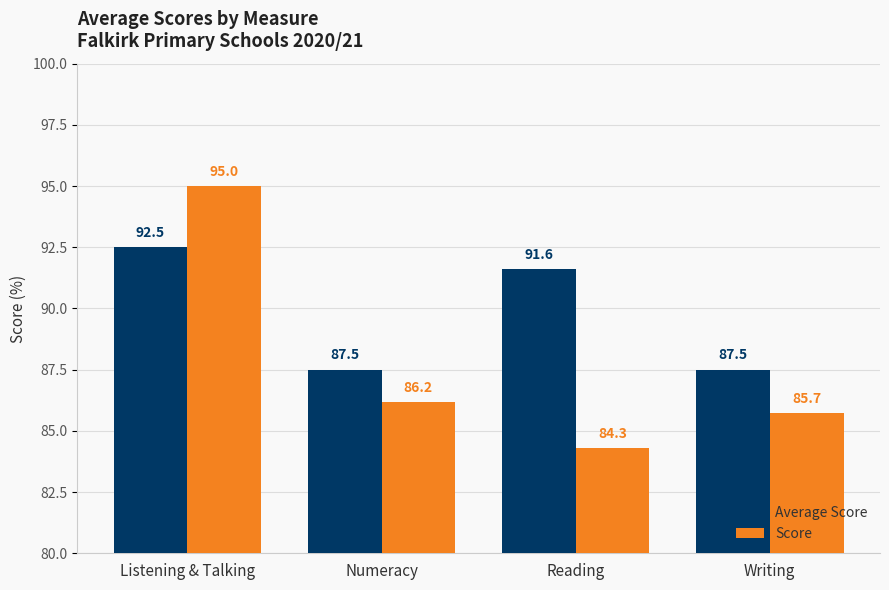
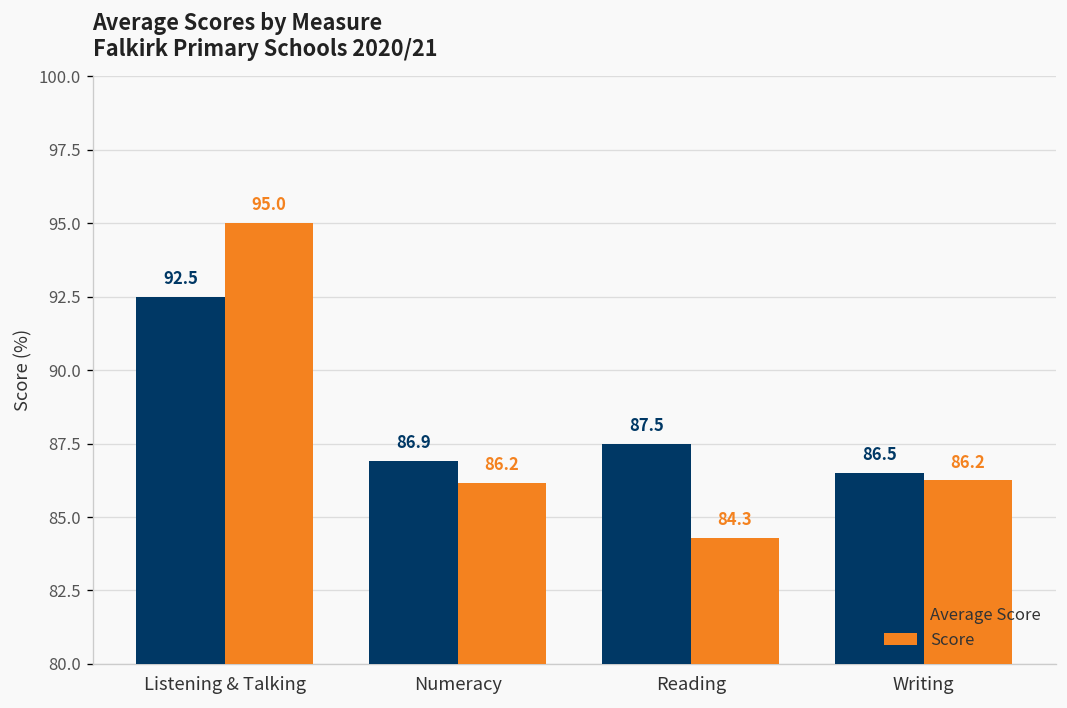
  {
    "Average Score": {
      "Listening & Talking": 92.5,
-     "Numeracy": 87.5,
-     "Reading": 91.6,
-     "Writing": 87.5
+     "Numeracy": 86.9,
+     "Reading": 87.5,
+     "Writing": 86.5
    },
    "Score": {
      "Listening & Talking": 95.0,
      "Numeracy": 86.2,
      "Reading": 84.3,
-     "Writing": 85.7
+     "Writing": 86.2
    }
  }
